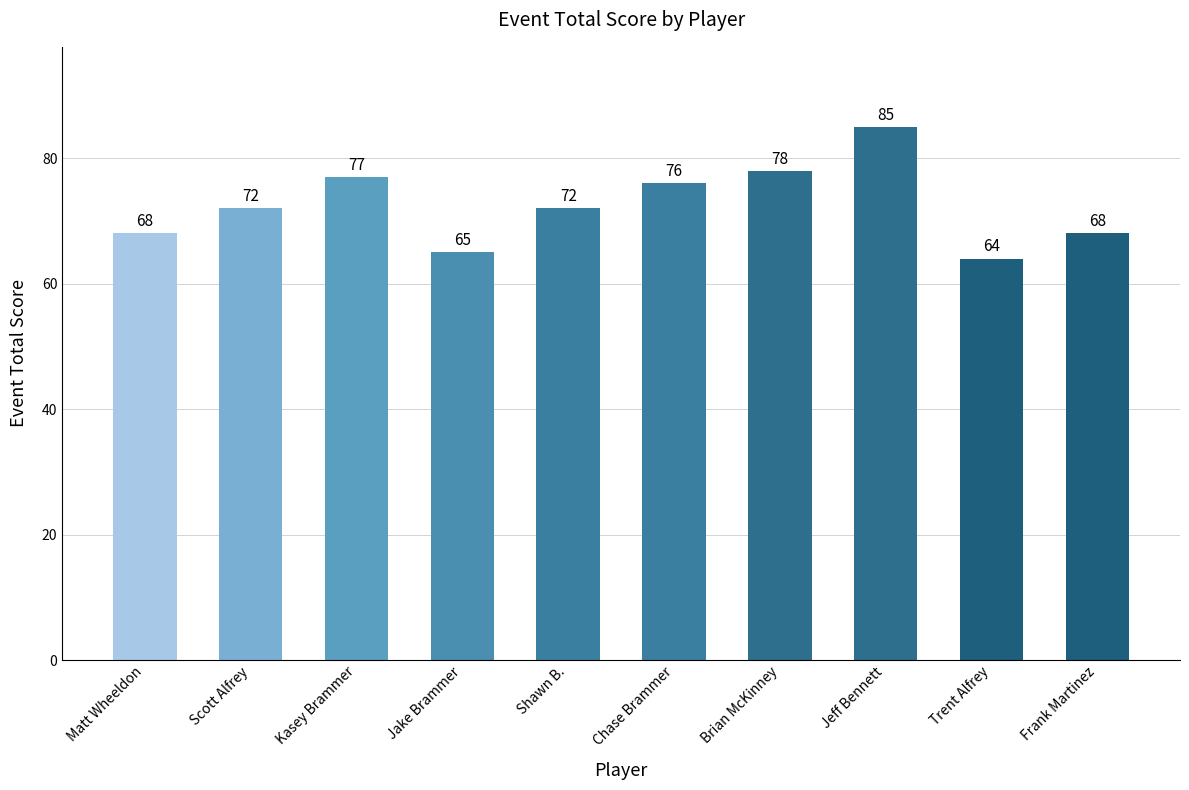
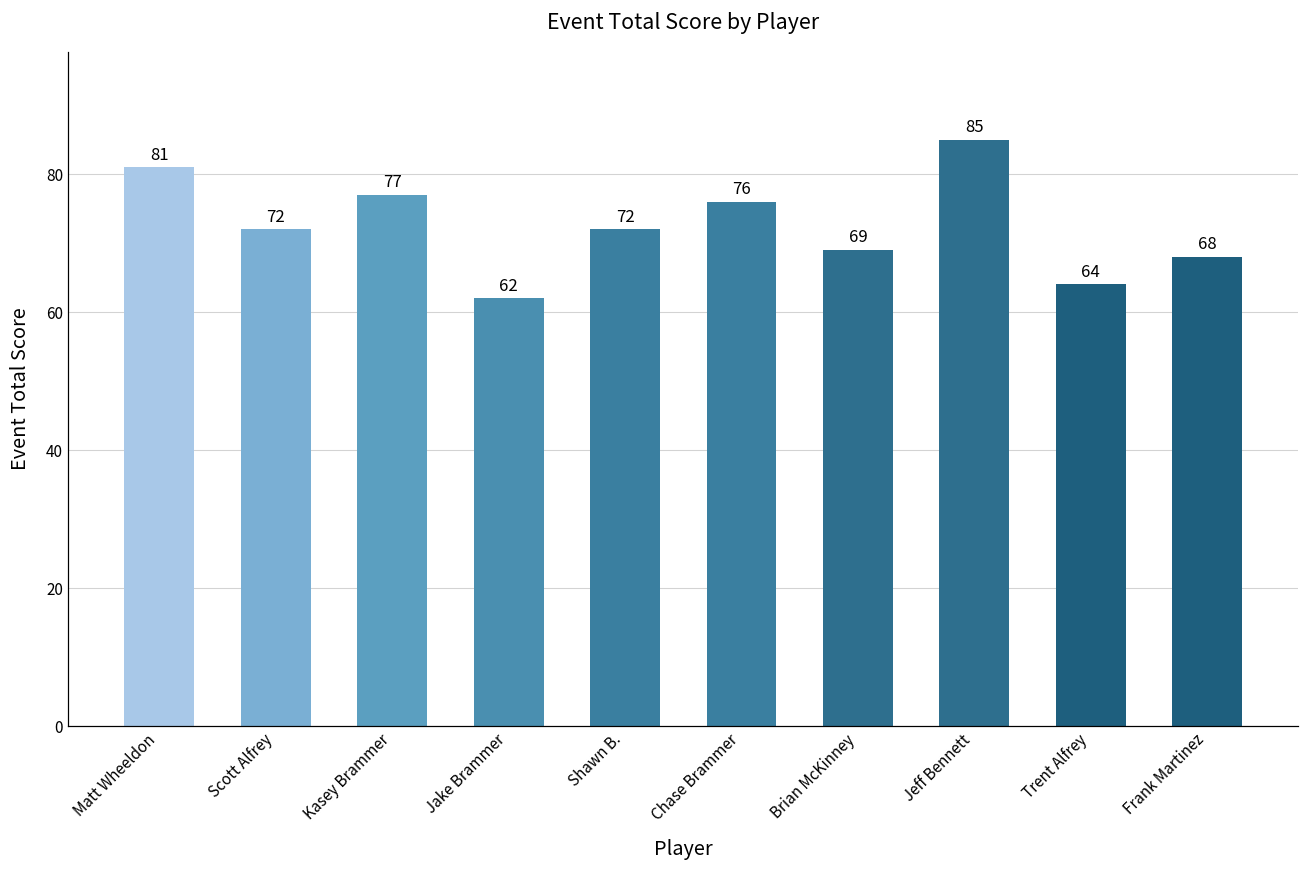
  {
-   "Matt Wheeldon": 68,
+   "Matt Wheeldon": 81,
    "Scott Alfrey": 72,
    "Kasey Brammer": 77,
-   "Jake Brammer": 65,
+   "Jake Brammer": 62,
    "Shawn B.": 72,
    "Chase Brammer": 76,
-   "Brian McKinney": 78,
+   "Brian McKinney": 69,
    "Jeff Bennett": 85,
    "Trent Alfrey": 64,
    "Frank Martinez": 68
  }
